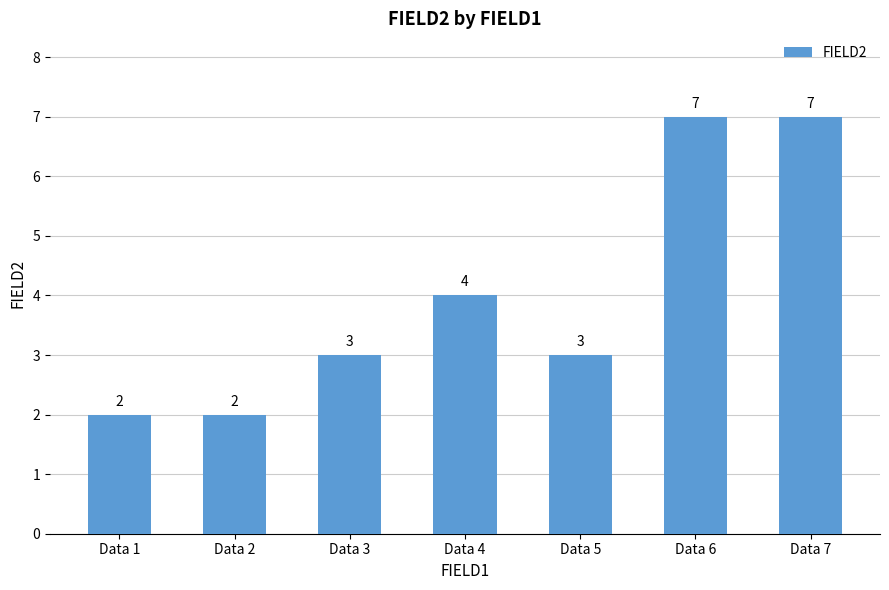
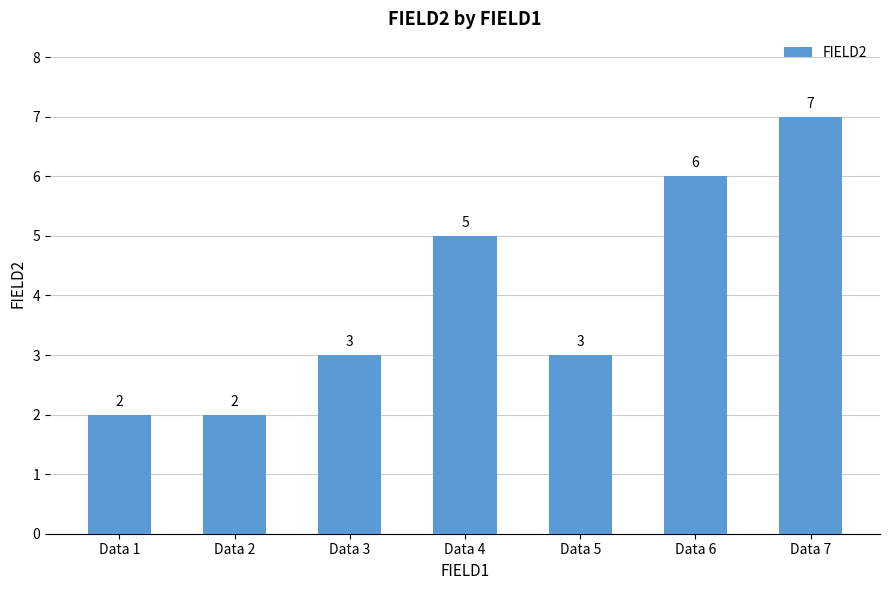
  {
    "Data 1": 2,
    "Data 2": 2,
    "Data 3": 3,
-   "Data 4": 4,
+   "Data 4": 5,
    "Data 5": 3,
-   "Data 6": 7,
+   "Data 6": 6,
    "Data 7": 7
  }
